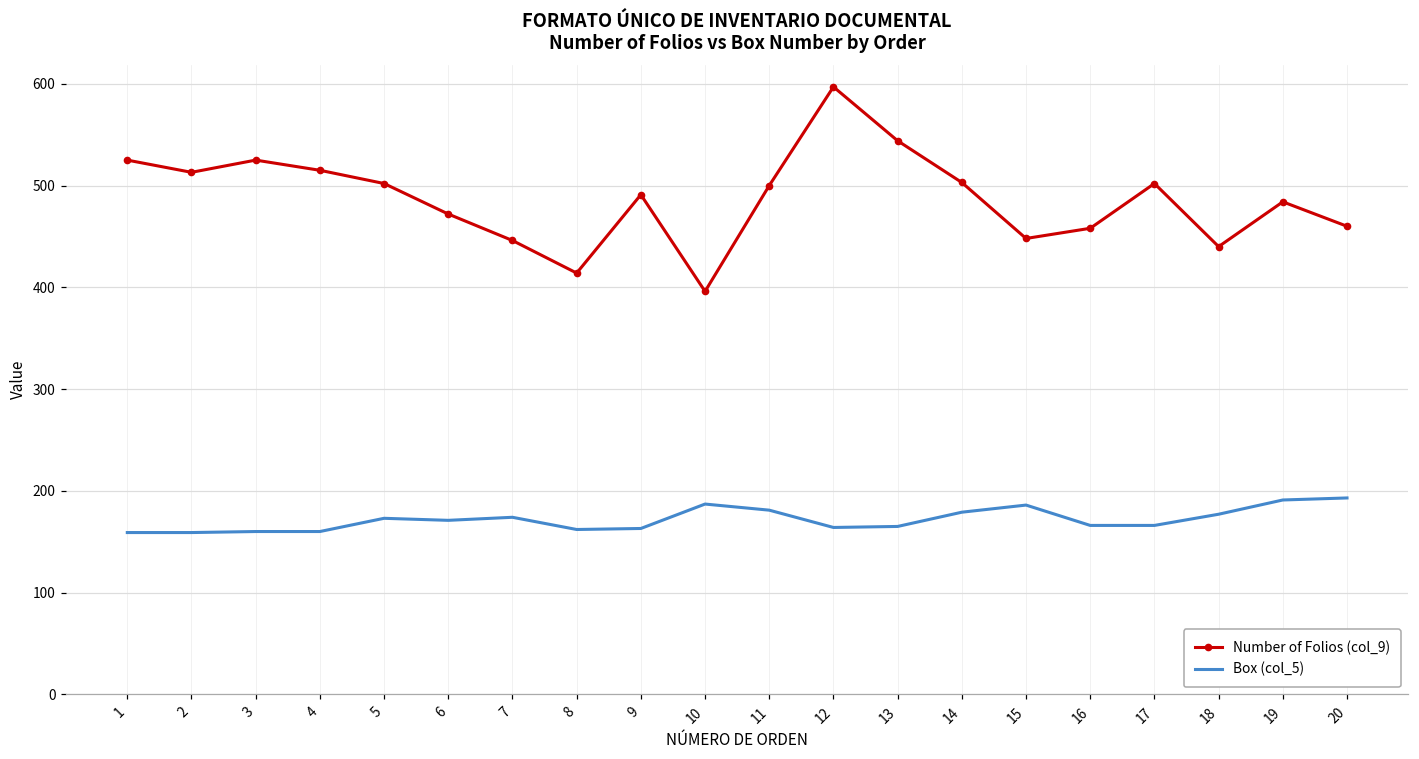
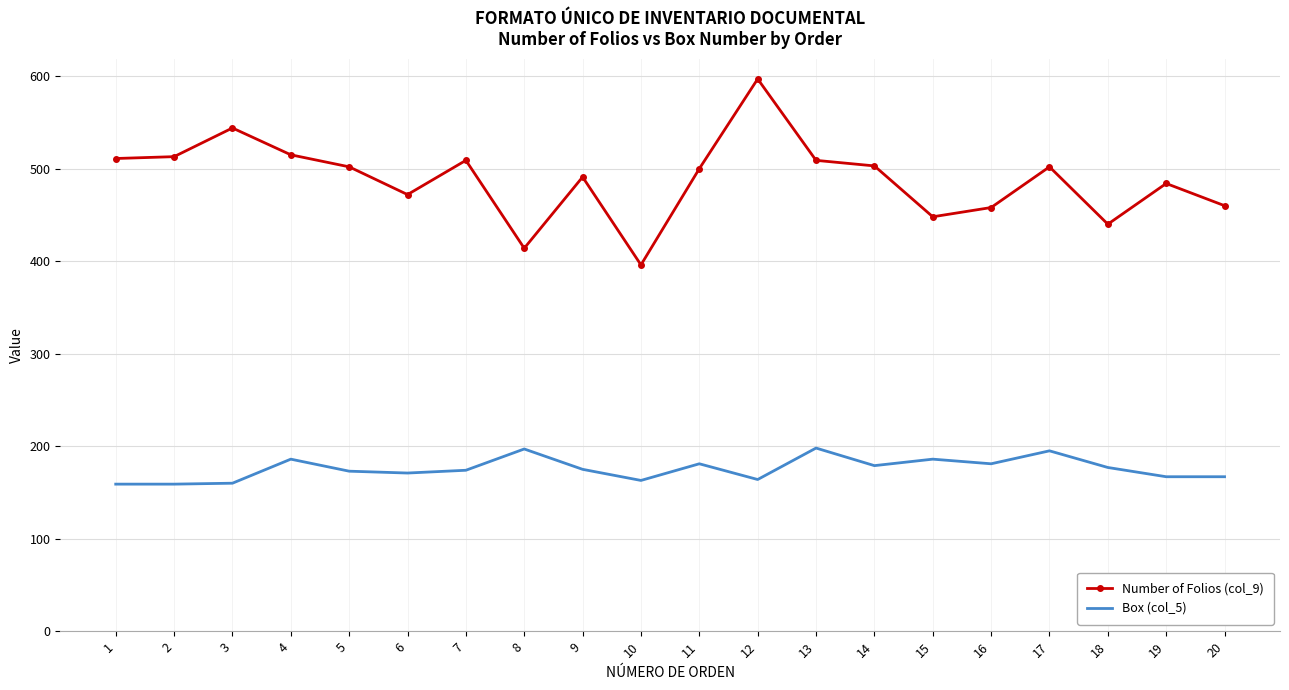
  {
    "Number of Folios (col_9)": {
-     "1": 530,
+     "1": 510,
      "2": 510,
-     "3": 530,
+     "3": 540,
      "4": 520,
      "5": 500,
      "6": 470,
-     "7": 450,
+     "7": 510,
      "8": 410,
      "9": 490,
      "10": 400,
      "11": 500,
      "12": 600,
-     "13": 540,
+     "13": 510,
      "14": 500,
      "15": 450,
      "16": 460,
      "17": 500,
      "18": 440,
      "19": 480,
      "20": 460
    },
    "Box (col_5)": {
      "1": 160,
      "2": 160,
      "3": 160,
-     "4": 160,
+     "4": 190,
      "5": 170,
      "6": 170,
      "7": 170,
-     "8": 160,
-     "9": 160,
-     "10": 190,
+     "8": 200,
+     "9": 180,
+     "10": 160,
      "11": 180,
      "12": 160,
-     "13": 170,
+     "13": 200,
      "14": 180,
      "15": 190,
-     "16": 170,
-     "17": 170,
+     "16": 180,
+     "17": 200,
      "18": 180,
-     "19": 190,
-     "20": 190
+     "19": 170,
+     "20": 170
    }
  }
